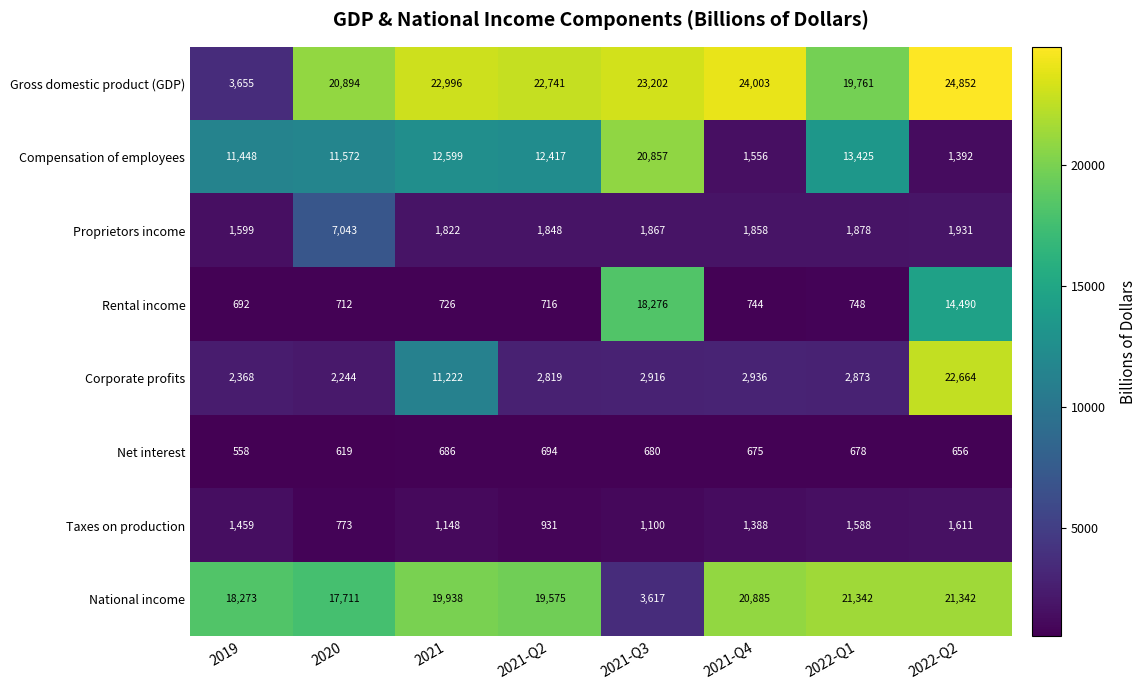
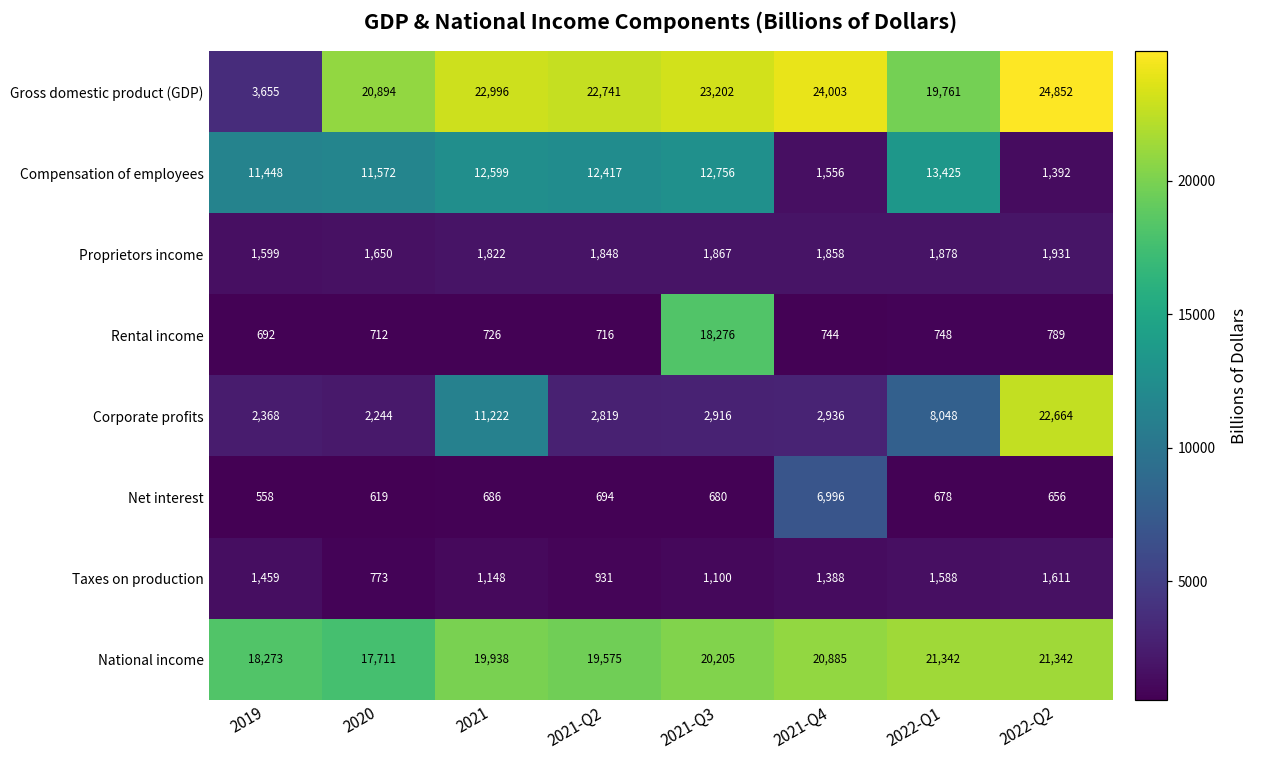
  {
    "Gross domestic product (GDP)": {
      "2019": "3,655",
      "2020": "20,894",
      "2021": "22,996",
      "2021-Q2": "22,741",
      "2021-Q3": "23,202",
      "2021-Q4": "24,003",
      "2022-Q1": "19,761",
      "2022-Q2": "24,852"
    },
    "Compensation of employees": {
      "2019": "11,448",
      "2020": "11,572",
      "2021": "12,599",
      "2021-Q2": "12,417",
-     "2021-Q3": "20,857",
+     "2021-Q3": "12,756",
      "2021-Q4": "1,556",
      "2022-Q1": "13,425",
      "2022-Q2": "1,392"
    },
    "Proprietors income": {
      "2019": "1,599",
-     "2020": "7,043",
+     "2020": "1,650",
      "2021": "1,822",
      "2021-Q2": "1,848",
      "2021-Q3": "1,867",
      "2021-Q4": "1,858",
      "2022-Q1": "1,878",
      "2022-Q2": "1,931"
    },
    "Rental income": {
      "2019": "692",
      "2020": "712",
      "2021": "726",
      "2021-Q2": "716",
      "2021-Q3": "18,276",
      "2021-Q4": "744",
      "2022-Q1": "748",
-     "2022-Q2": "14,490"
+     "2022-Q2": "789"
    },
    "Corporate profits": {
      "2019": "2,368",
      "2020": "2,244",
      "2021": "11,222",
      "2021-Q2": "2,819",
      "2021-Q3": "2,916",
      "2021-Q4": "2,936",
-     "2022-Q1": "2,873",
+     "2022-Q1": "8,048",
      "2022-Q2": "22,664"
    },
    "Net interest": {
      "2019": "558",
      "2020": "619",
      "2021": "686",
      "2021-Q2": "694",
      "2021-Q3": "680",
-     "2021-Q4": "675",
+     "2021-Q4": "6,996",
      "2022-Q1": "678",
      "2022-Q2": "656"
    },
    "Taxes on production": {
      "2019": "1,459",
      "2020": "773",
      "2021": "1,148",
      "2021-Q2": "931",
      "2021-Q3": "1,100",
      "2021-Q4": "1,388",
      "2022-Q1": "1,588",
      "2022-Q2": "1,611"
    },
    "National income": {
      "2019": "18,273",
      "2020": "17,711",
      "2021": "19,938",
      "2021-Q2": "19,575",
-     "2021-Q3": "3,617",
+     "2021-Q3": "20,205",
      "2021-Q4": "20,885",
      "2022-Q1": "21,342",
      "2022-Q2": "21,342"
    }
  }
